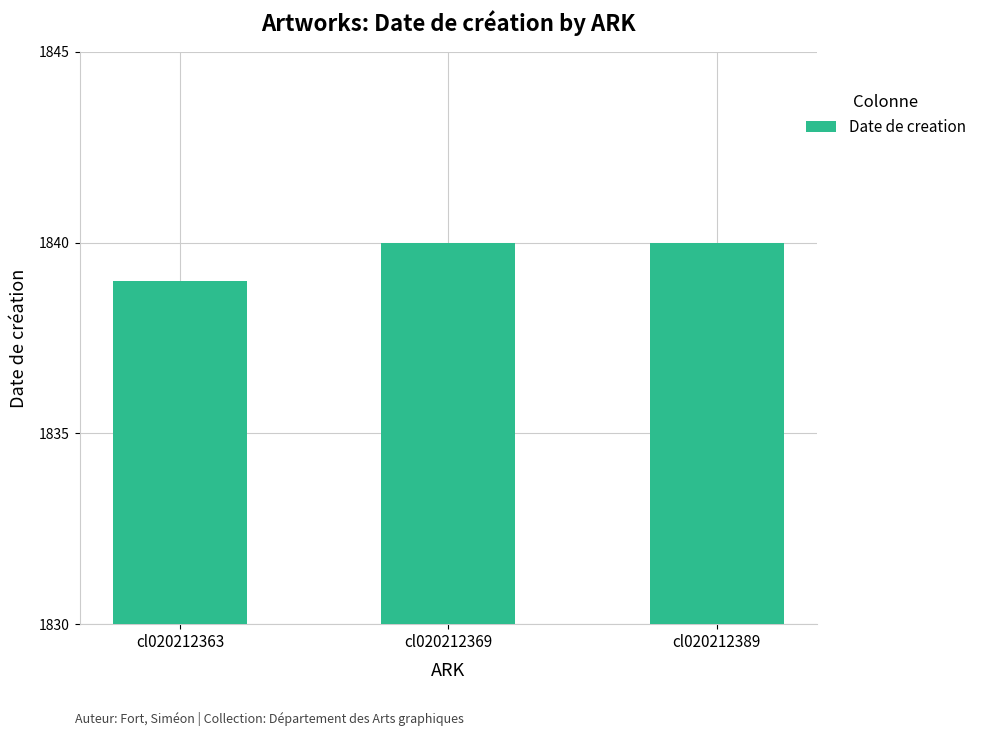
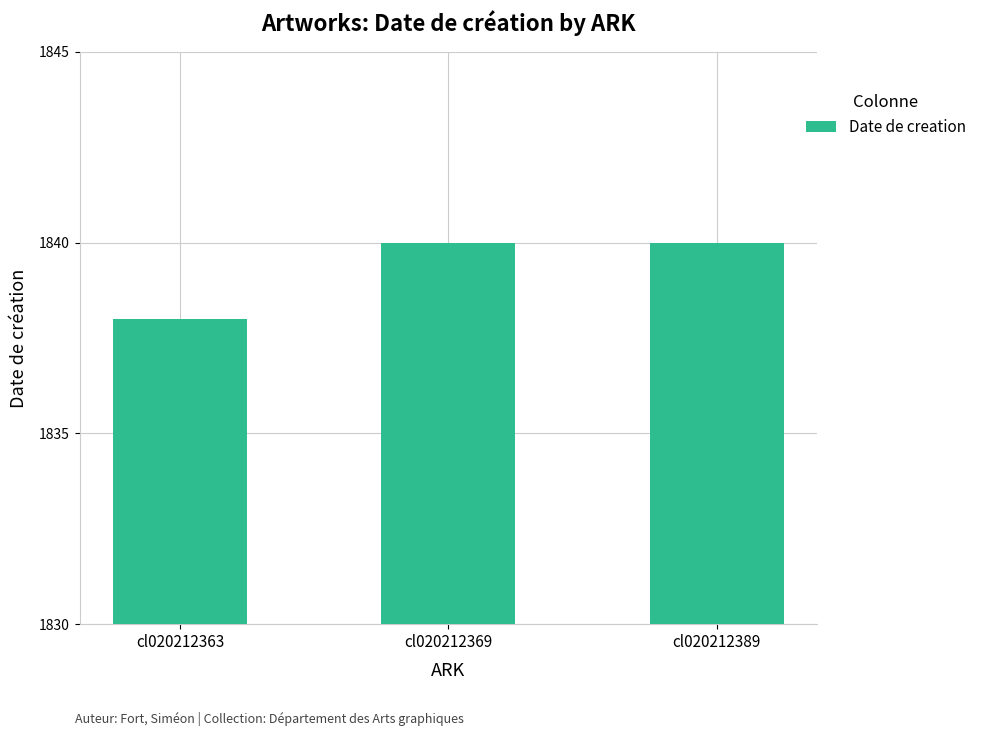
  {
-   "cl020212363": 1839,
+   "cl020212363": 1838,
    "cl020212369": 1840,
    "cl020212389": 1840
  }
